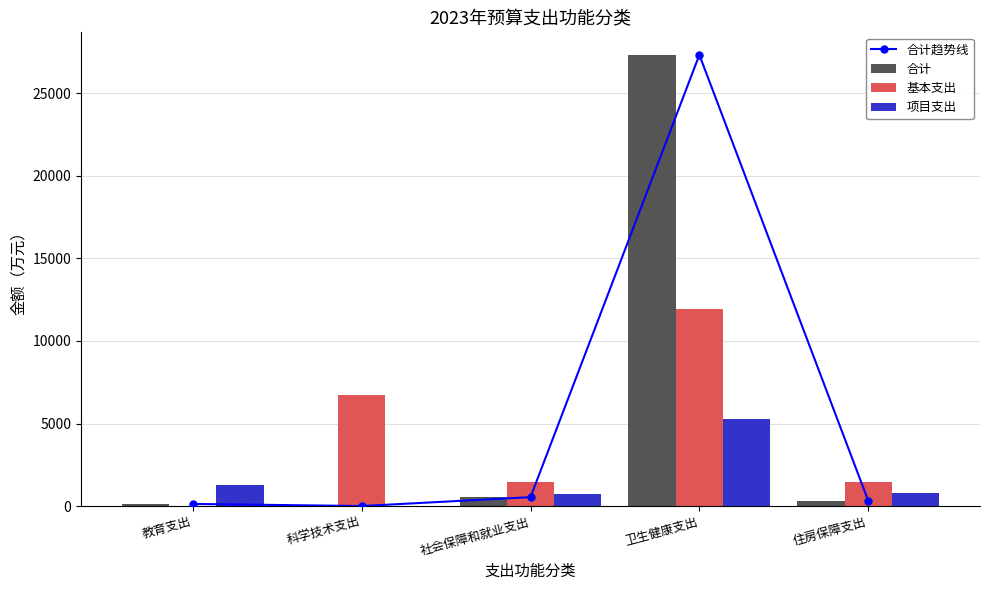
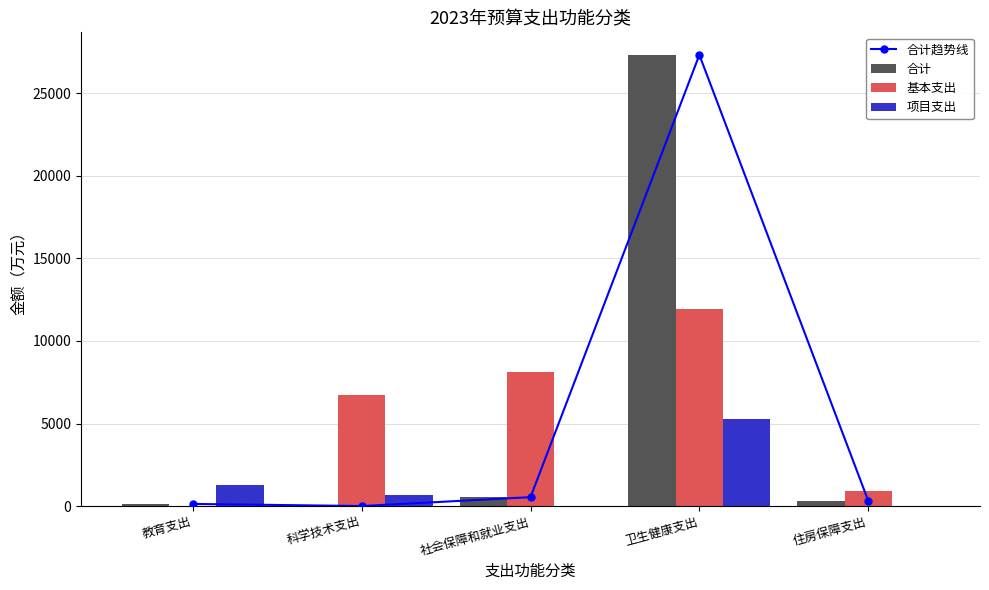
  {
    "合计趋势线": {
      "教育支出": 100,
      "科学技术支出": 0,
      "社会保障和就业支出": 500,
      "卫生健康支出": 27300,
      "住房保障支出": 300
    },
    "合计": {
      "社会保障和就业支出": 500,
      "卫生健康支出": 27300,
      "住房保障支出": 300
    },
    "基本支出": {
      "教育支出": 0,
      "科学技术支出": 6700,
-     "社会保障和就业支出": 1400,
+     "社会保障和就业支出": 8100,
      "卫生健康支出": 11900,
-     "住房保障支出": 1500
+     "住房保障支出": 900
    },
    "项目支出": {
      "教育支出": 1300,
-     "科学技术支出": 0,
-     "社会保障和就业支出": 700,
+     "科学技术支出": 700,
+     "社会保障和就业支出": 0,
      "卫生健康支出": 5300,
-     "住房保障支出": 800
+     "住房保障支出": 0
    }
  }
